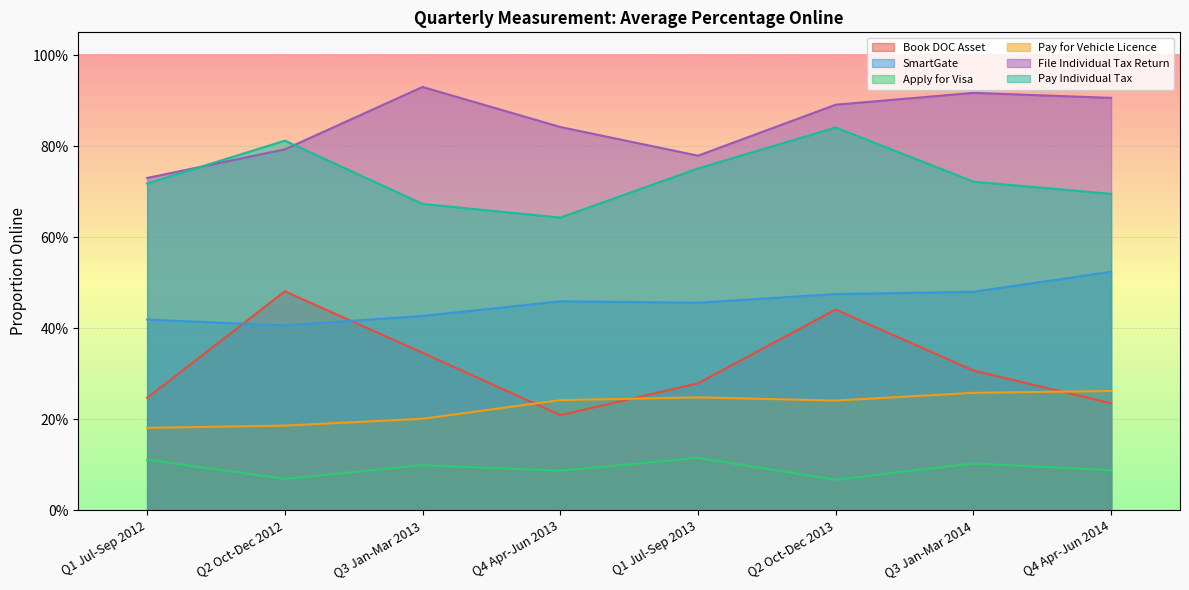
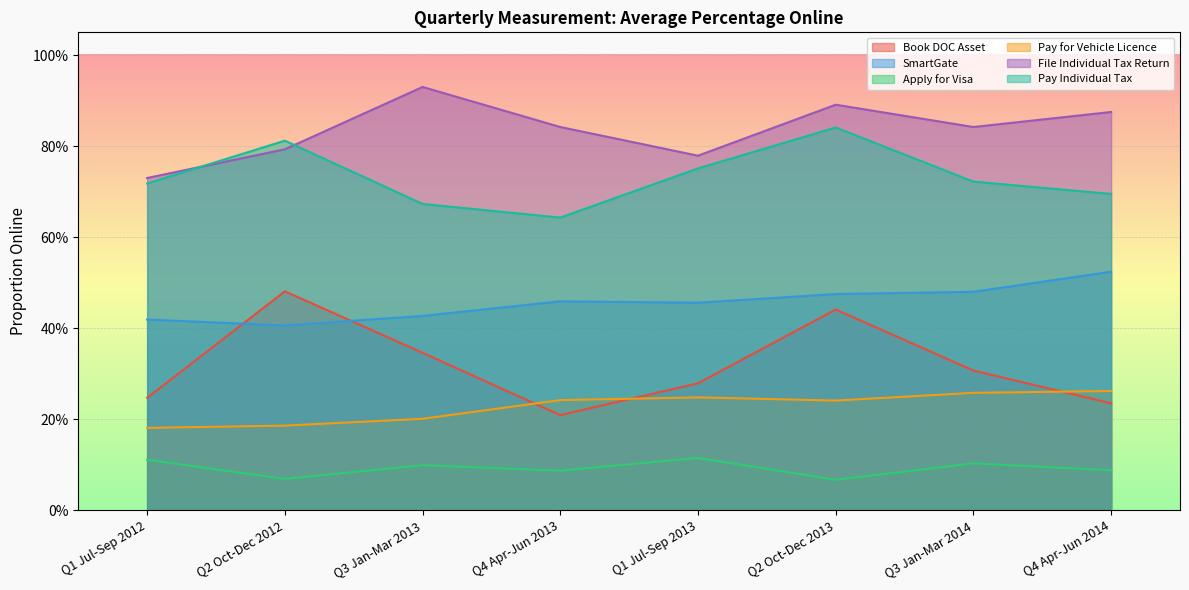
  {
    "Book DOC Asset": {
      "Q1 Jul-Sep 2012": "25%",
      "Q2 Oct-Dec 2012": "48%",
      "Q3 Jan-Mar 2013": "35%",
      "Q4 Apr-Jun 2013": "21%",
      "Q1 Jul-Sep 2013": "28%",
      "Q2 Oct-Dec 2013": "44%",
      "Q3 Jan-Mar 2014": "31%",
      "Q4 Apr-Jun 2014": "24%"
    },
    "Pay for Vehicle Licence": {
      "Q1 Jul-Sep 2012": "18%",
      "Q2 Oct-Dec 2012": "19%",
      "Q3 Jan-Mar 2013": "20%",
      "Q4 Apr-Jun 2013": "24%",
      "Q1 Jul-Sep 2013": "25%",
      "Q2 Oct-Dec 2013": "24%",
      "Q3 Jan-Mar 2014": "26%",
      "Q4 Apr-Jun 2014": "26%"
    },
    "File Individual Tax Return": {
      "Q1 Jul-Sep 2012": "73%",
      "Q2 Oct-Dec 2012": "79%",
      "Q3 Jan-Mar 2013": "93%",
      "Q4 Apr-Jun 2013": "84%",
      "Q1 Jul-Sep 2013": "78%",
      "Q2 Oct-Dec 2013": "89%",
-     "Q3 Jan-Mar 2014": "92%",
-     "Q4 Apr-Jun 2014": "91%"
+     "Q3 Jan-Mar 2014": "84%",
+     "Q4 Apr-Jun 2014": "88%"
    }
  }
